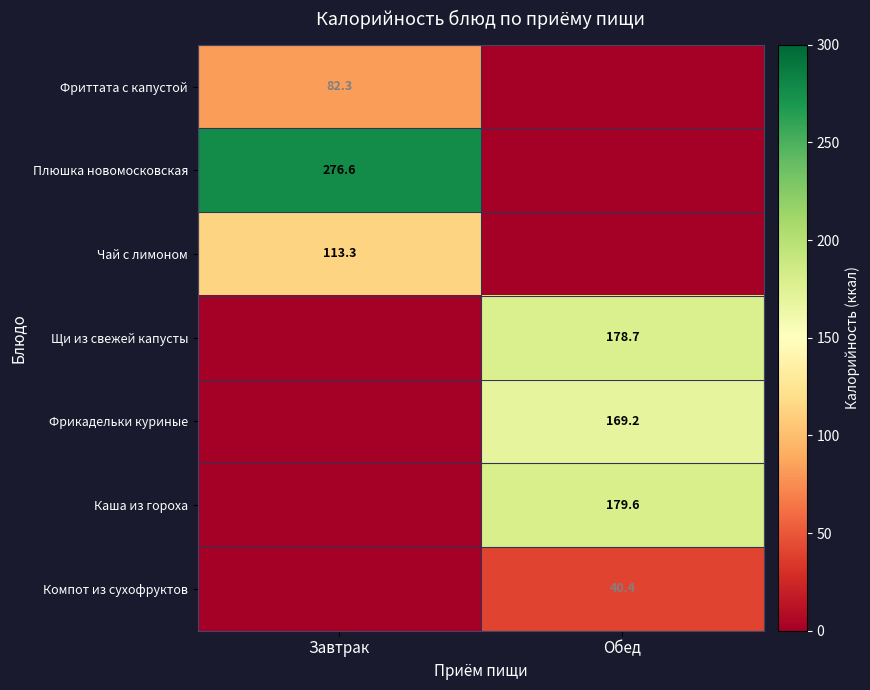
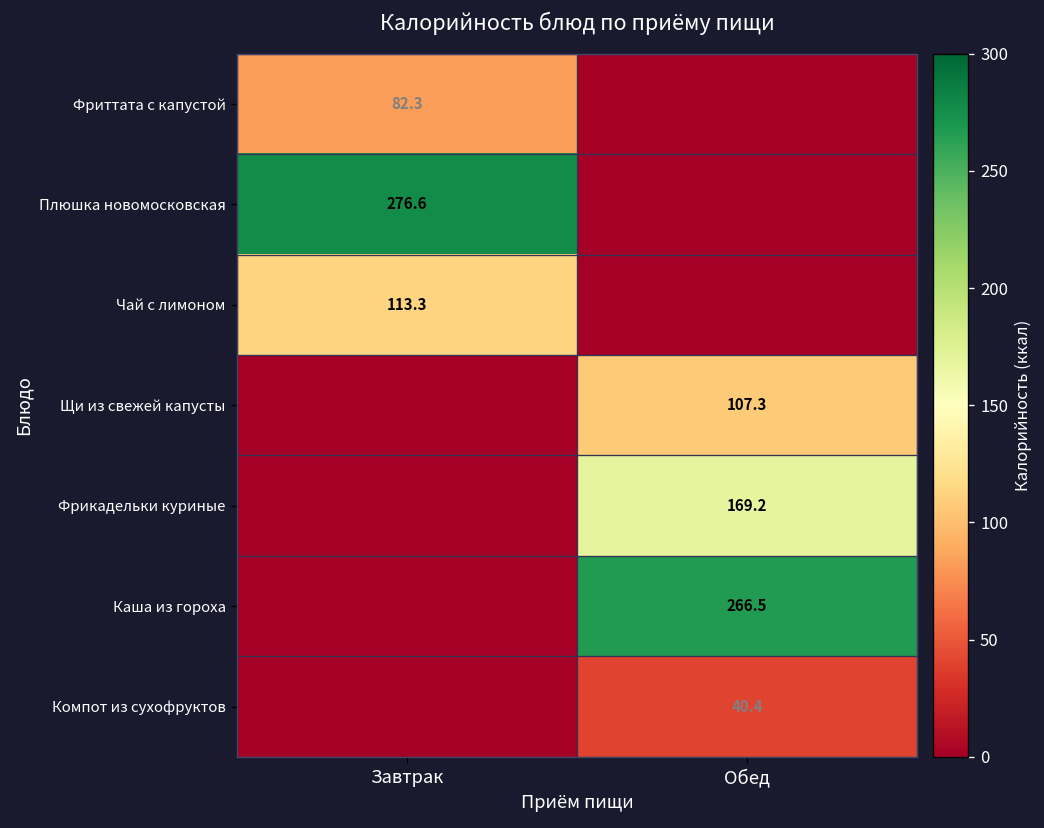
  {
    "Фриттата с капустой": {
      "Завтрак": 82.3
    },
    "Плюшка новомосковская": {
      "Завтрак": 276.6
    },
    "Чай с лимоном": {
      "Завтрак": 113.3
    },
    "Щи из свежей капусты": {
-     "Обед": 178.7
+     "Обед": 107.3
    },
    "Фрикадельки куриные": {
      "Обед": 169.2
    },
    "Каша из гороха": {
-     "Обед": 179.6
+     "Обед": 266.5
    },
    "Компот из сухофруктов": {
      "Обед": 40.4
    }
  }
